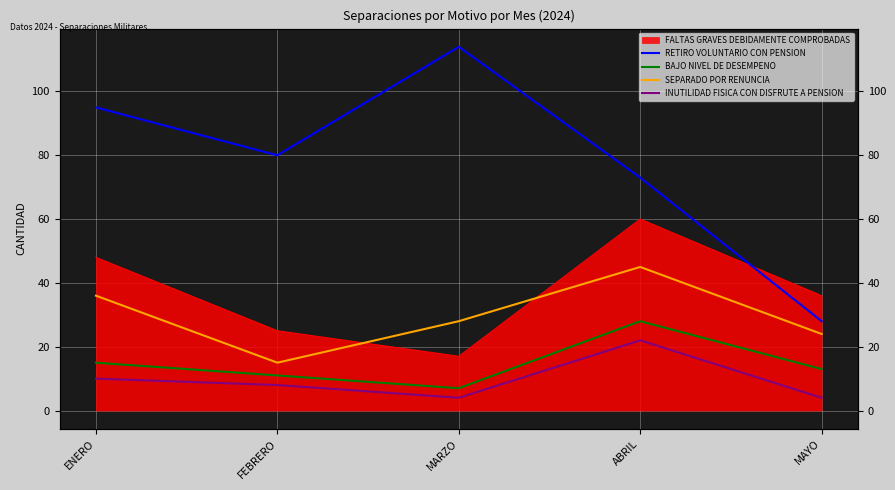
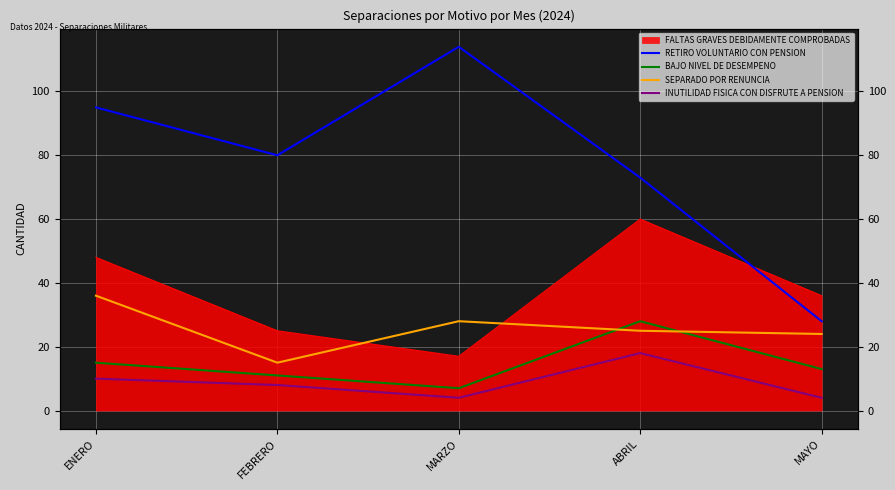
  {
    "FALTAS GRAVES DEBIDAMENTE COMPROBADAS": {
      "ENERO": 48,
      "FEBRERO": 25,
      "MARZO": 17,
      "ABRIL": 60,
      "MAYO": 36
    },
    "RETIRO VOLUNTARIO CON PENSION": {
      "ENERO": 95,
      "FEBRERO": 80,
      "MARZO": 114,
      "ABRIL": 73,
      "MAYO": 28
    },
    "BAJO NIVEL DE DESEMPENO": {
      "ENERO": 15,
      "FEBRERO": 11,
      "MARZO": 7,
      "ABRIL": 28,
      "MAYO": 13
    },
    "SEPARADO POR RENUNCIA": {
      "ENERO": 36,
      "FEBRERO": 15,
      "MARZO": 28,
-     "ABRIL": 45,
+     "ABRIL": 25,
      "MAYO": 24
    },
    "INUTILIDAD FISICA CON DISFRUTE A PENSION": {
      "ENERO": 10,
      "FEBRERO": 8,
      "MARZO": 4,
-     "ABRIL": 22,
+     "ABRIL": 18,
      "MAYO": 4
    }
  }
